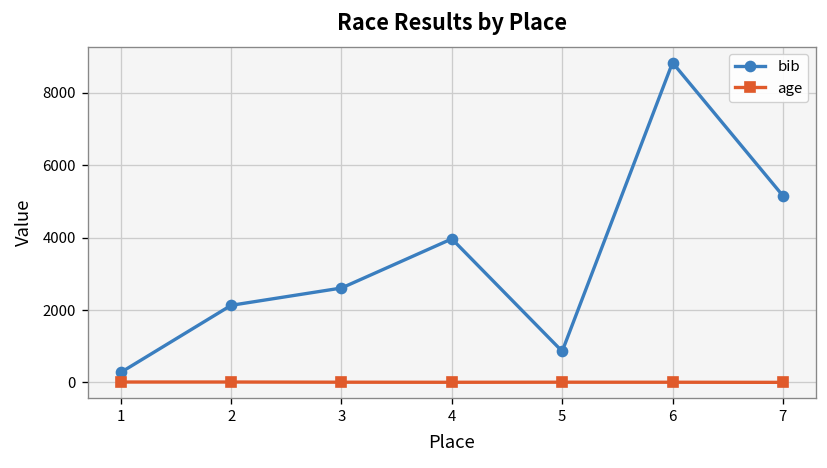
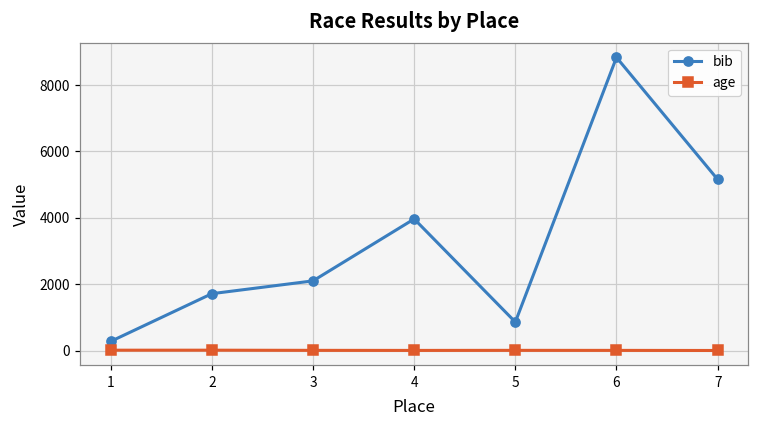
  {
    "bib": {
      "1": 300,
-     "2": 2100,
-     "3": 2600,
+     "2": 1700,
+     "3": 2100,
      "4": 4000,
      "5": 900,
      "6": 8800,
      "7": 5200
    },
    "age": {
      "1": 0,
      "2": 0,
      "3": 0,
      "4": 0,
      "5": 0,
      "6": 0,
      "7": 0
    }
  }
